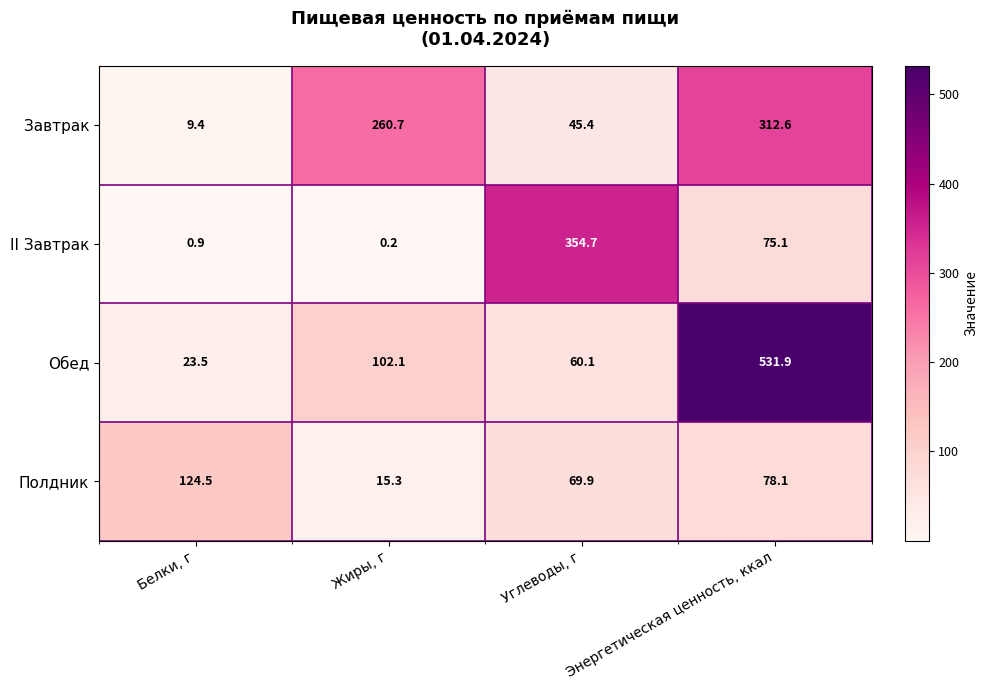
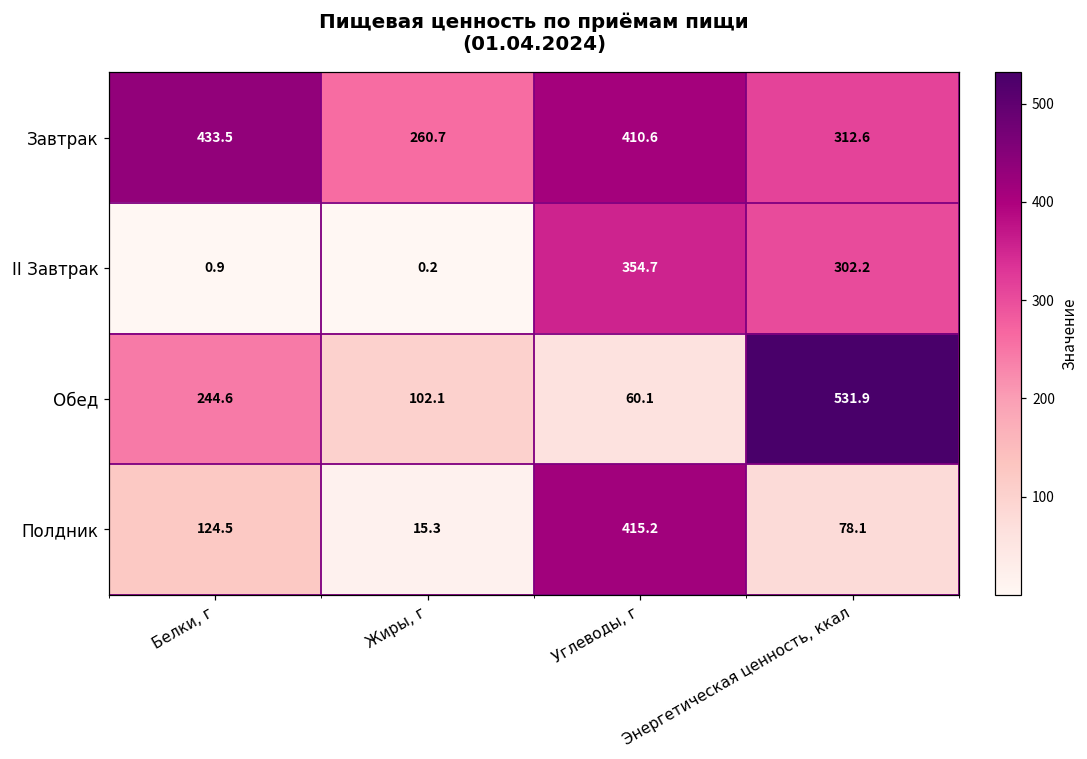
  {
    "Завтрак": {
-     "Белки, г": 9.4,
+     "Белки, г": 433.5,
      "Жиры, г": 260.7,
-     "Углеводы, г": 45.4,
+     "Углеводы, г": 410.6,
      "Энергетическая ценность, ккал": 312.6
    },
    "II Завтрак": {
      "Белки, г": 0.9,
      "Жиры, г": 0.2,
      "Углеводы, г": 354.7,
-     "Энергетическая ценность, ккал": 75.1
+     "Энергетическая ценность, ккал": 302.2
    },
    "Обед": {
-     "Белки, г": 23.5,
+     "Белки, г": 244.6,
      "Жиры, г": 102.1,
      "Углеводы, г": 60.1,
      "Энергетическая ценность, ккал": 531.9
    },
    "Полдник": {
      "Белки, г": 124.5,
      "Жиры, г": 15.3,
-     "Углеводы, г": 69.9,
+     "Углеводы, г": 415.2,
      "Энергетическая ценность, ккал": 78.1
    }
  }
